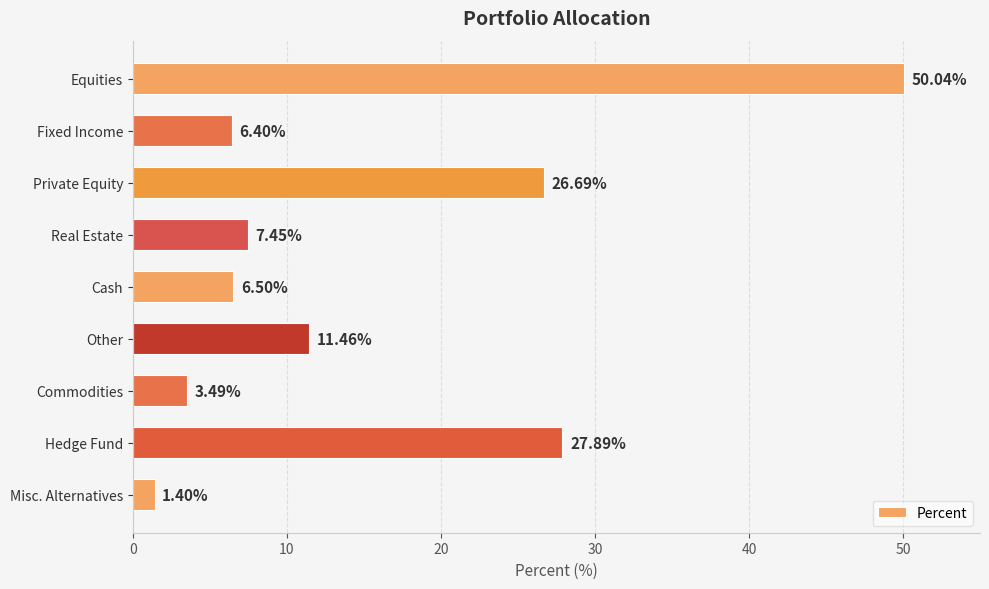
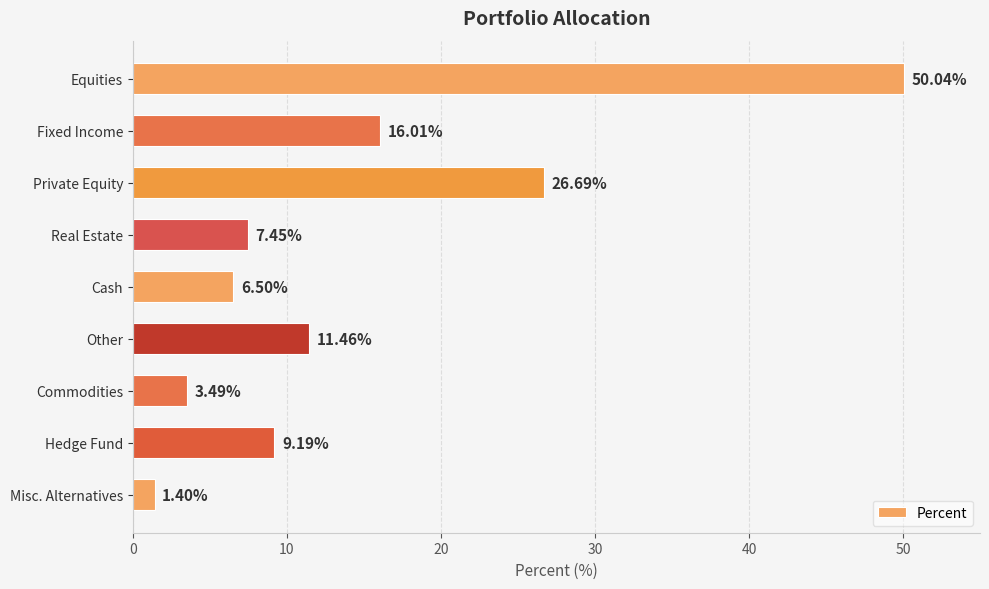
  {
    "Equities": "50.04%",
-   "Fixed Income": "6.40%",
+   "Fixed Income": "16.01%",
    "Private Equity": "26.69%",
    "Real Estate": "7.45%",
    "Cash": "6.50%",
    "Other": "11.46%",
    "Commodities": "3.49%",
-   "Hedge Fund": "27.89%",
+   "Hedge Fund": "9.19%",
    "Misc. Alternatives": "1.40%"
  }
